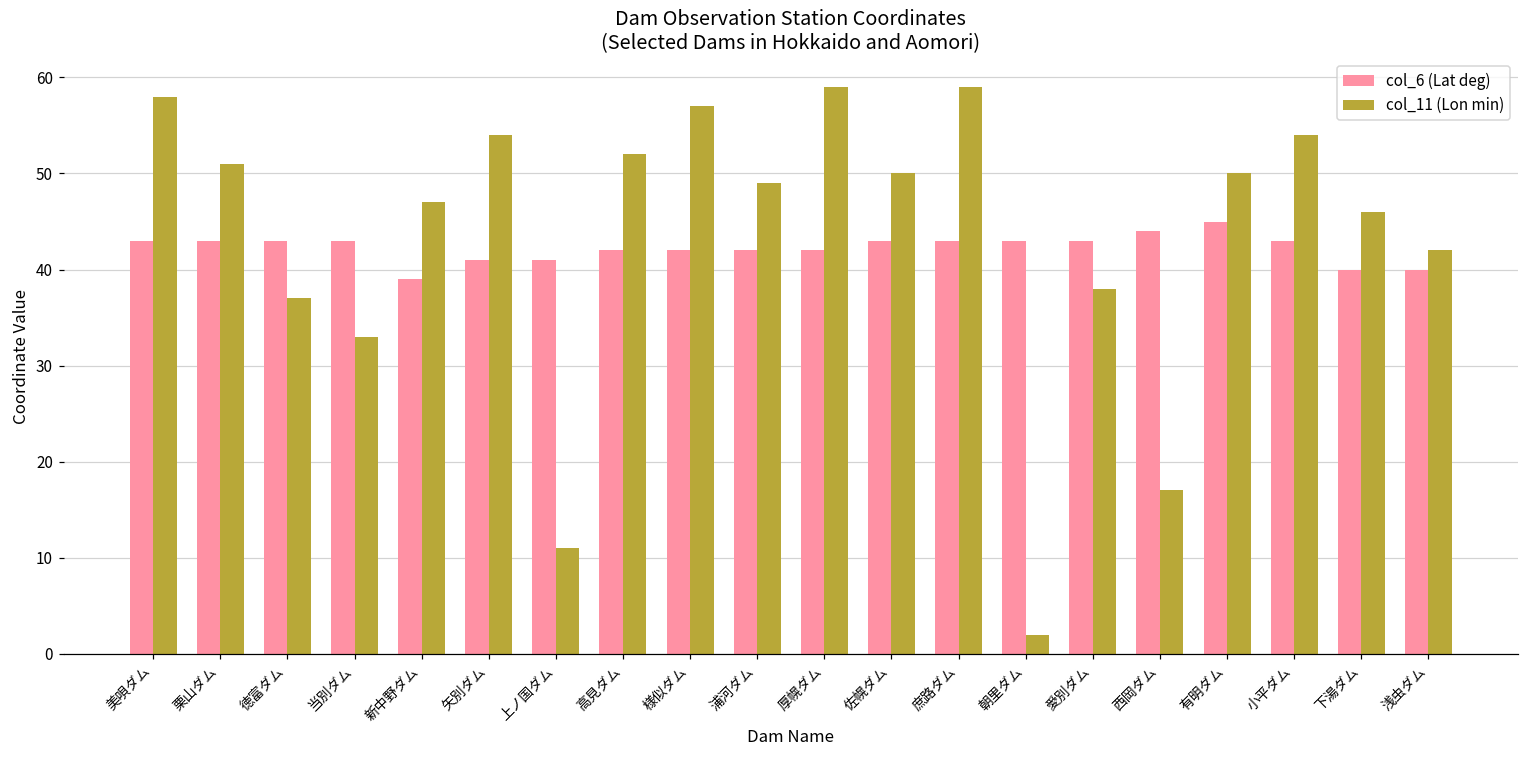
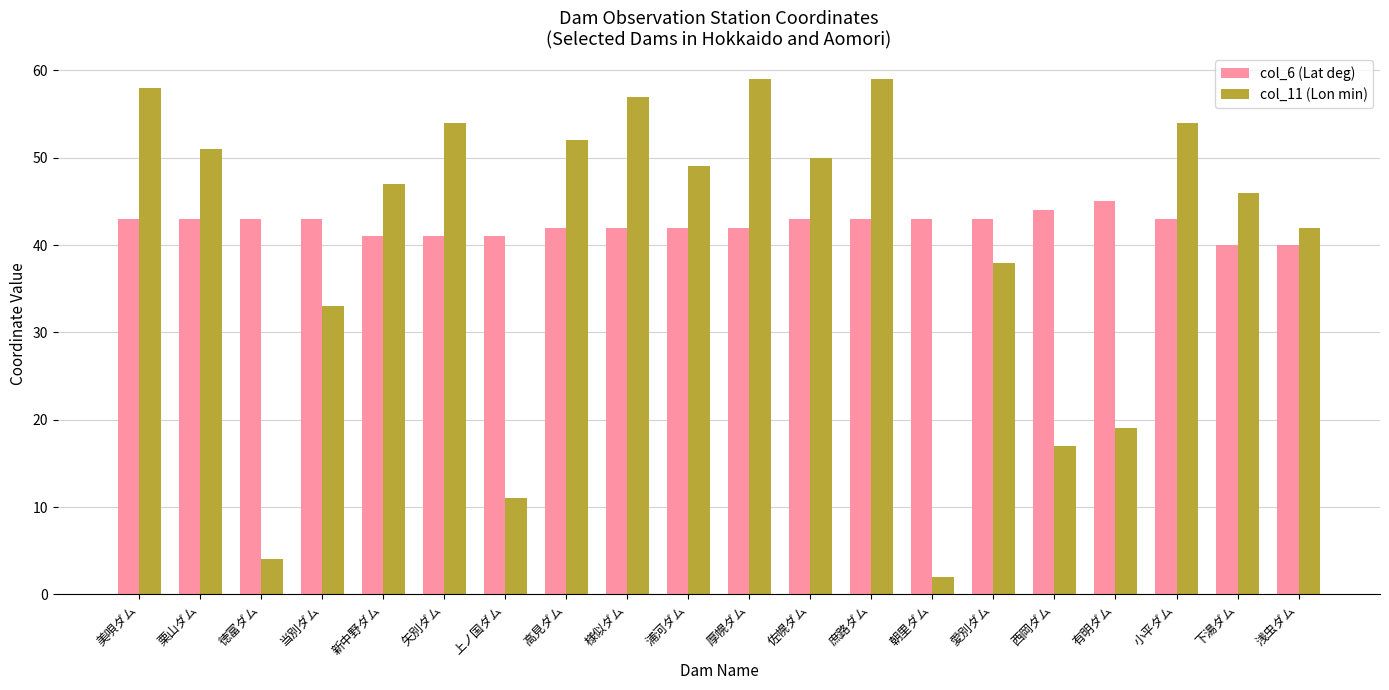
  {
    "col_6 (Lat deg)": {
      "美唄ダム": 43,
      "栗山ダム": 43,
      "徳富ダム": 43,
      "当別ダム": 43,
-     "新中野ダム": 39,
+     "新中野ダム": 41,
      "矢別ダム": 41,
      "上ノ国ダム": 41,
      "高見ダム": 42,
      "様似ダム": 42,
      "浦河ダム": 42,
      "厚幌ダム": 42,
      "佐幌ダム": 43,
      "庶路ダム": 43,
      "朝里ダム": 43,
      "愛別ダム": 43,
      "西岡ダム": 44,
      "有明ダム": 45,
      "小平ダム": 43,
      "下湯ダム": 40,
      "浅虫ダム": 40
    },
    "col_11 (Lon min)": {
      "美唄ダム": 58,
      "栗山ダム": 51,
-     "徳富ダム": 37,
+     "徳富ダム": 4,
      "当別ダム": 33,
      "新中野ダム": 47,
      "矢別ダム": 54,
      "上ノ国ダム": 11,
      "高見ダム": 52,
      "様似ダム": 57,
      "浦河ダム": 49,
      "厚幌ダム": 59,
      "佐幌ダム": 50,
      "庶路ダム": 59,
      "朝里ダム": 2,
      "愛別ダム": 38,
      "西岡ダム": 17,
-     "有明ダム": 50,
+     "有明ダム": 19,
      "小平ダム": 54,
      "下湯ダム": 46,
      "浅虫ダム": 42
    }
  }
